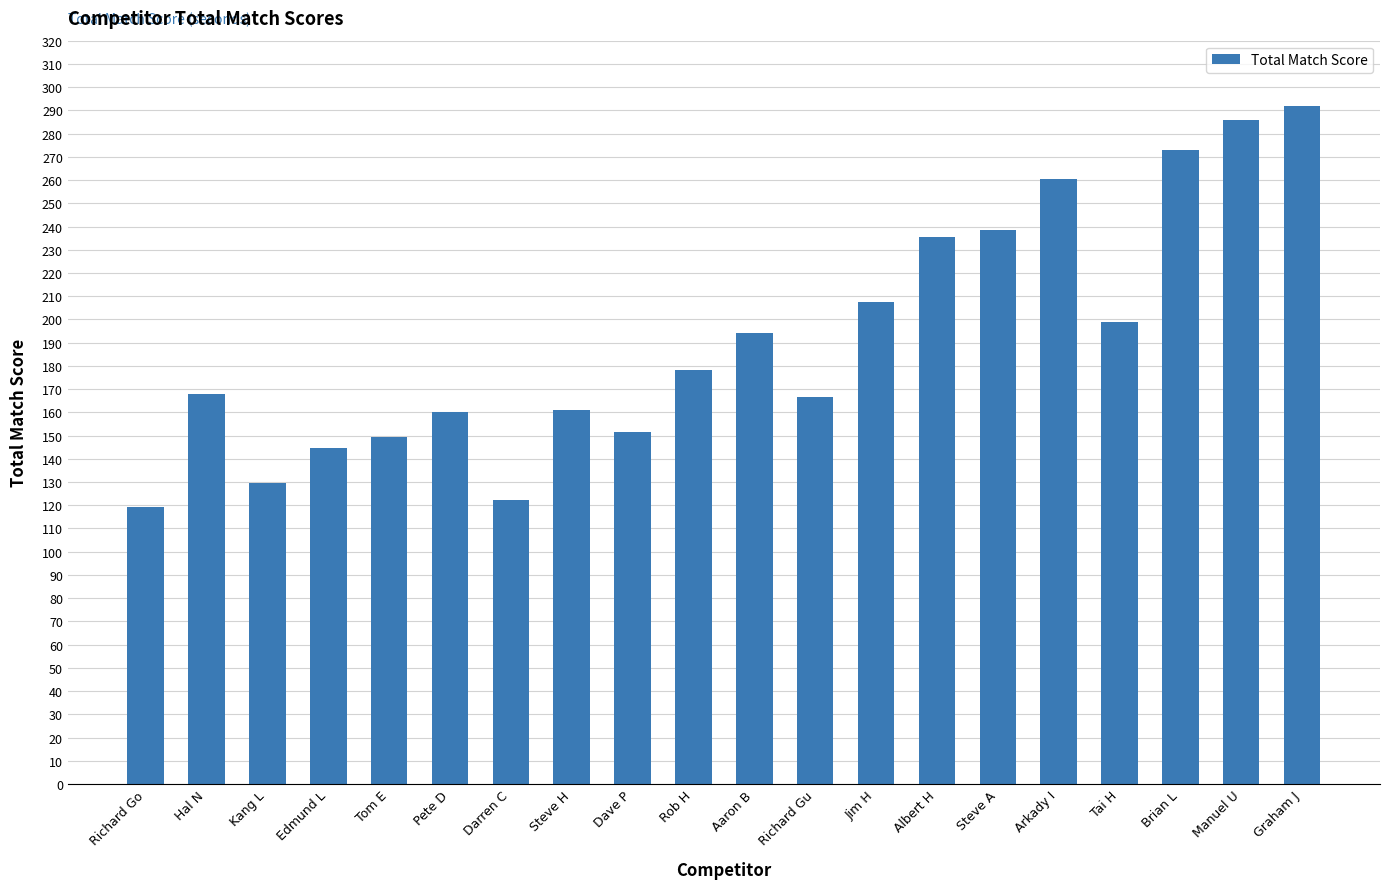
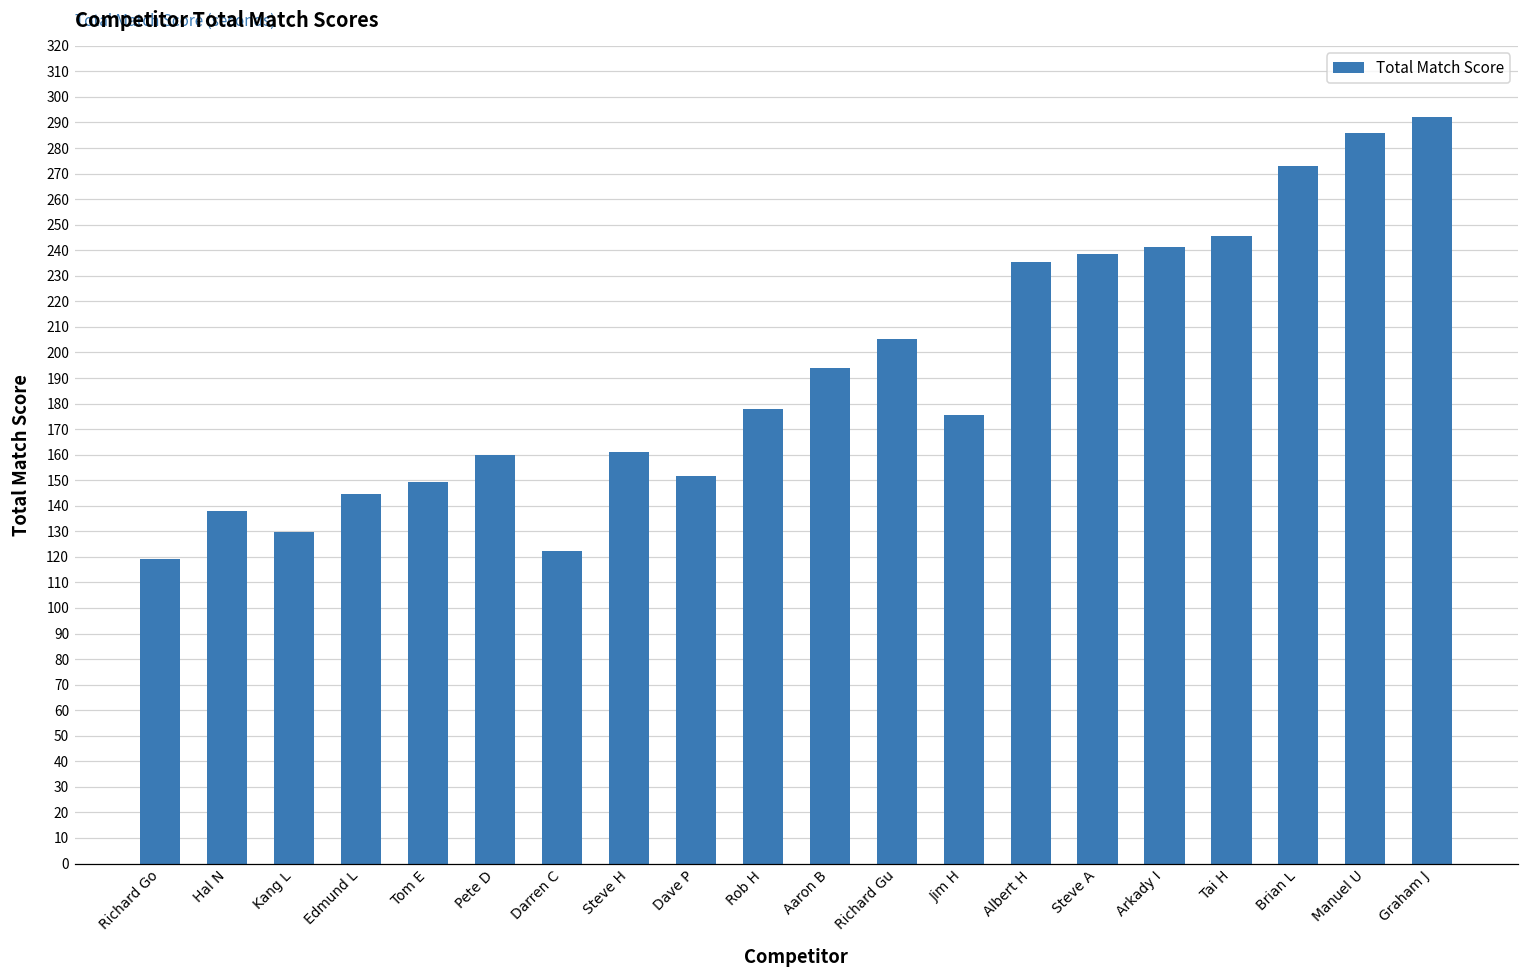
  {
    "Richard Go": 119,
-   "Hal N": 168,
+   "Hal N": 138,
    "Kang L": 130,
    "Edmund L": 144,
    "Tom E": 149,
    "Pete D": 160,
    "Darren C": 122,
    "Steve H": 161,
    "Dave P": 152,
    "Rob H": 178,
    "Aaron B": 194,
-   "Richard Gu": 167,
-   "Jim H": 207,
+   "Richard Gu": 205,
+   "Jim H": 175,
    "Albert H": 236,
    "Steve A": 238,
-   "Arkady I": 260,
-   "Tai H": 199,
+   "Arkady I": 241,
+   "Tai H": 246,
    "Brian L": 273,
    "Manuel U": 286,
    "Graham J": 292
  }
